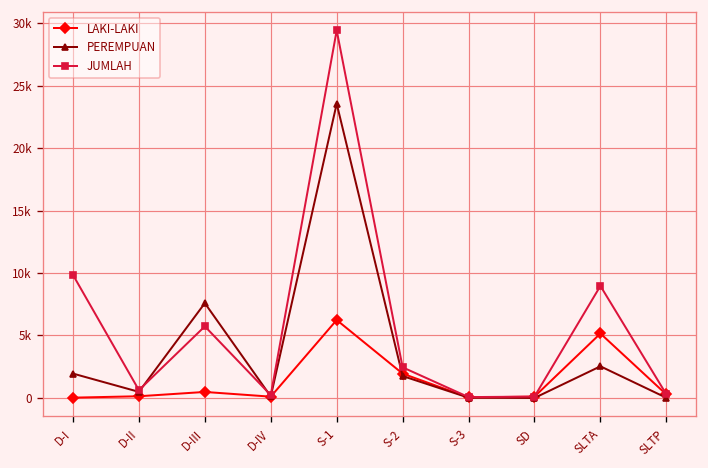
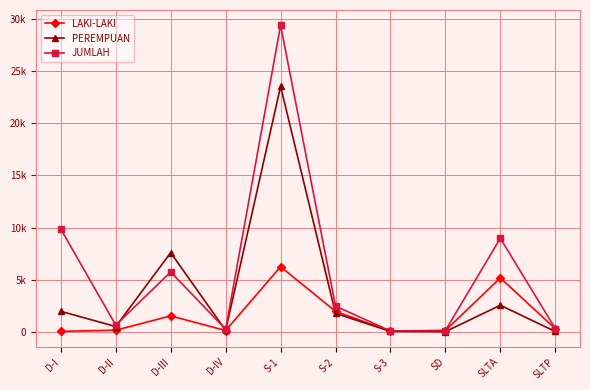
  {
    "LAKI-LAKI": {
      "D-I": 0,
      "D-II": 100,
-     "D-III": 500,
+     "D-III": 1500,
      "S-1": 6200,
      "SLTA": 5200
    },
    "PEREMPUAN": {
      "D-I": 2000,
      "D-III": 7600,
      "S-1": 23600,
      "SLTA": 2500,
      "SLTP": 0
    },
    "JUMLAH": {
      "D-I": 9800,
      "D-III": 5700,
      "S-1": 29400,
      "S-2": 2500,
      "SLTA": 9000
    }
  }
